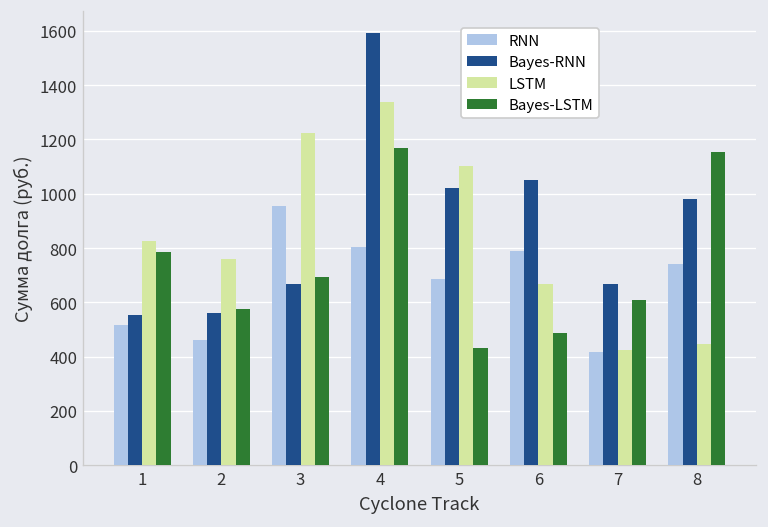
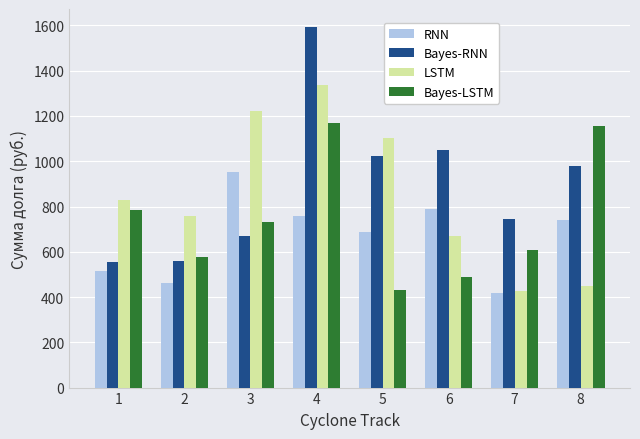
  {
    "RNN": {
      "1": 520,
      "2": 460,
      "3": 950,
-     "4": 800,
+     "4": 760,
      "5": 690,
      "6": 790,
      "7": 420,
      "8": 740
    },
    "Bayes-RNN": {
      "1": 550,
      "2": 560,
      "3": 670,
      "4": 1590,
      "5": 1020,
      "6": 1050,
-     "7": 670,
+     "7": 740,
      "8": 980
    },
    "LSTM": {
      "1": 830,
      "2": 760,
      "3": 1220,
      "4": 1340,
      "5": 1100,
      "6": 670,
      "7": 430,
      "8": 450
    },
    "Bayes-LSTM": {
      "1": 790,
      "2": 580,
-     "3": 690,
+     "3": 730,
      "4": 1170,
      "5": 430,
      "6": 490,
      "7": 610,
      "8": 1160
    }
  }
